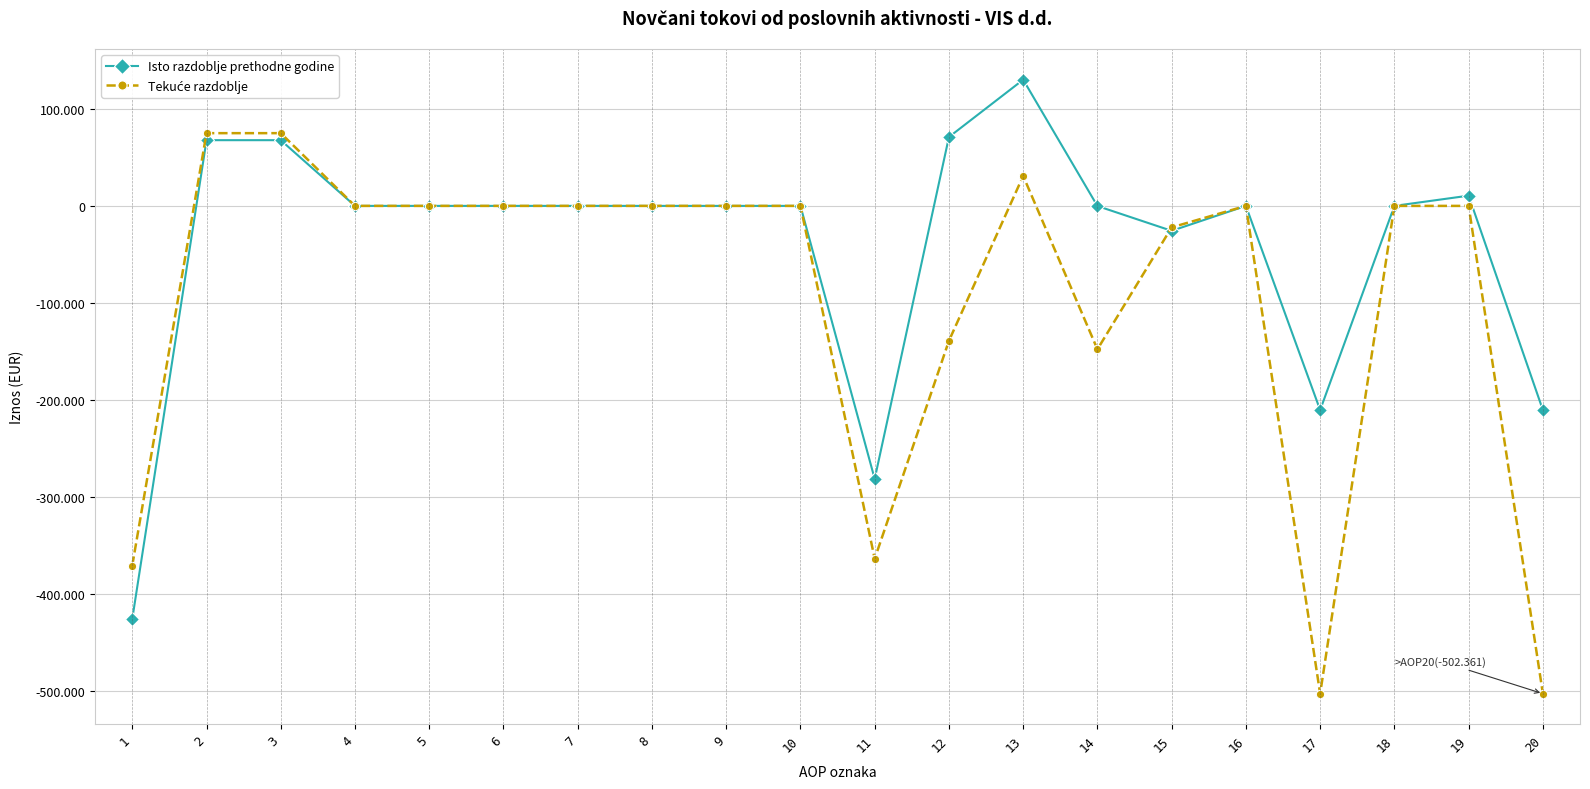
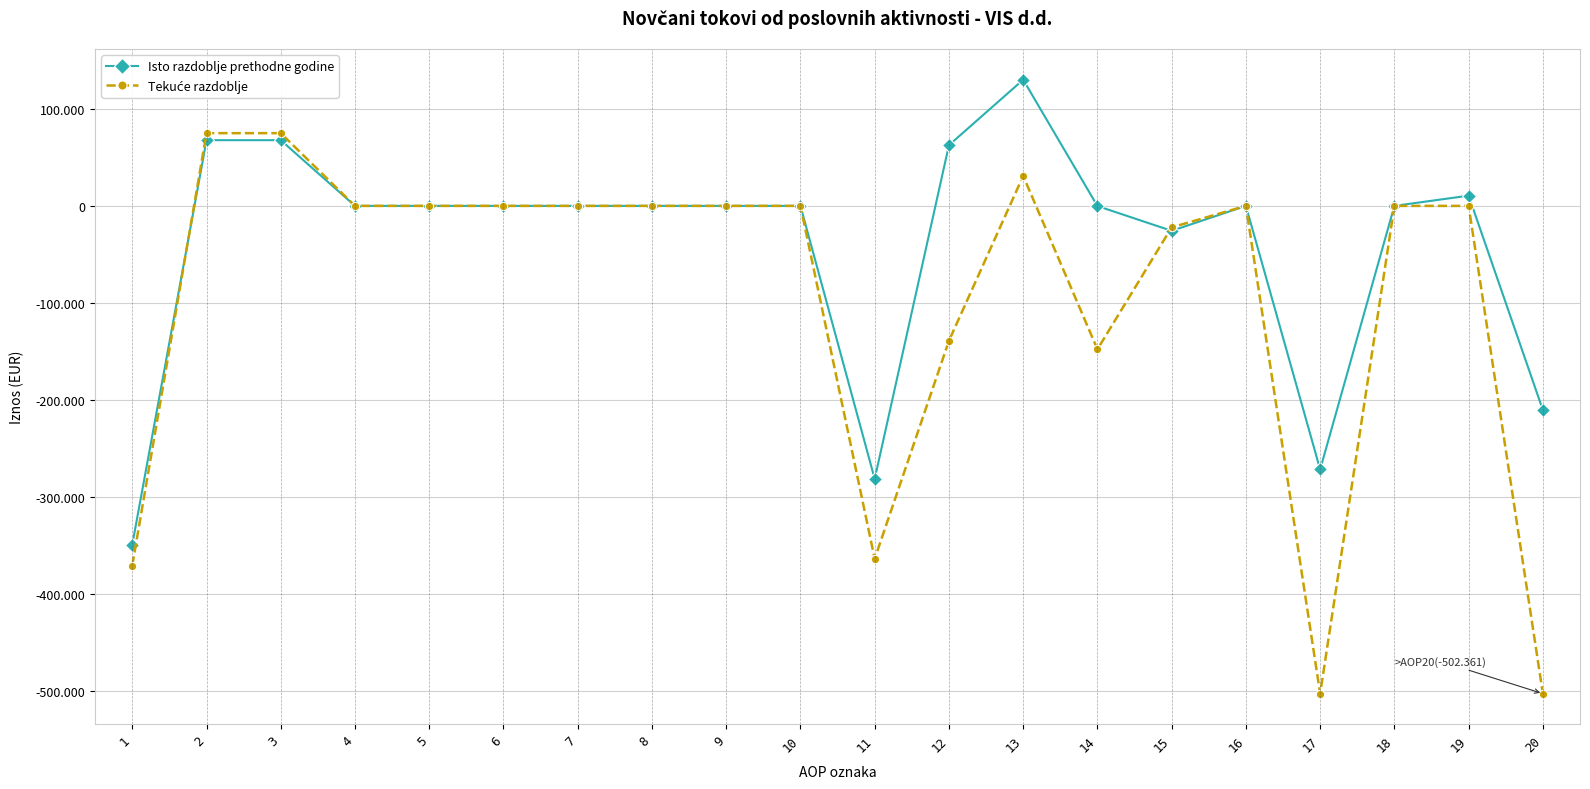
  {
    "Isto razdoblje prethodne godine": {
-     "1": -430,
+     "1": -350,
      "2": 70,
      "3": 70,
      "11": -280,
-     "12": 70,
+     "12": 60,
      "13": 130,
      "14": 0,
      "15": -30,
-     "17": -210,
+     "17": -270,
      "19": 10,
      "20": -210
    },
    "Tekuće razdoblje": {
      "1": -370,
      "2": 70,
      "3": 70,
      "11": -360,
      "12": -140,
      "13": 30,
      "14": -150,
      "15": -20,
      "17": -500,
      "19": 0
    }
  }
